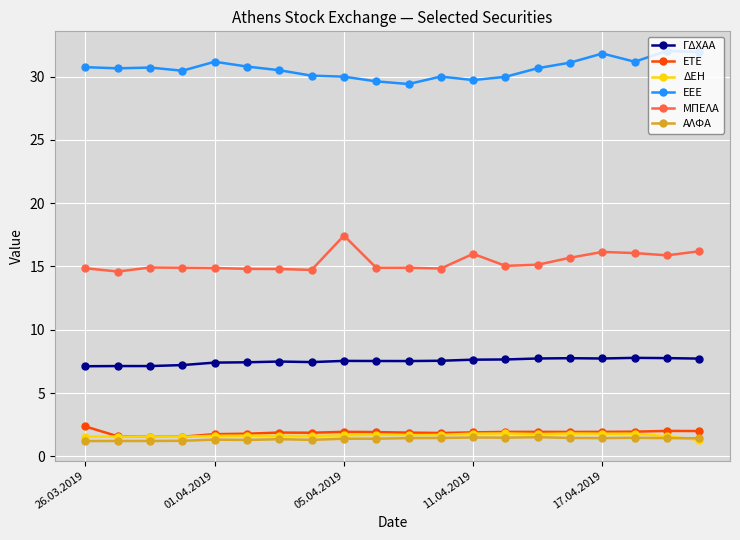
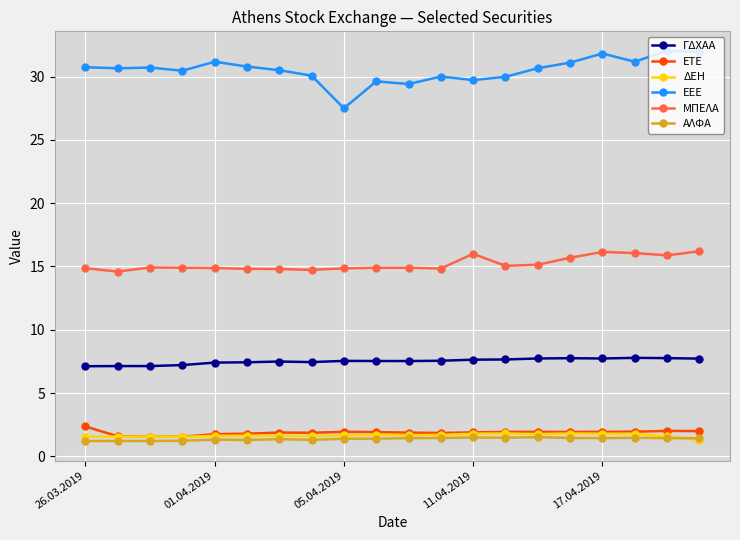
  {
    "ΓΔΧΑΑ": {
      "26.03.2019": 7.1,
      "01.04.2019": 7.4,
      "05.04.2019": 7.5,
      "11.04.2019": 7.6,
      "17.04.2019": 7.7
    },
    "ΕΤΕ": {
      "26.03.2019": 2.4,
      "05.04.2019": 1.9
    },
    "ΔΕΗ": {
      "26.03.2019": 1.6,
      "05.04.2019": 1.7
    },
    "ΕΕΕ": {
      "26.03.2019": 30.7,
      "01.04.2019": 31.2,
-     "05.04.2019": 30.0,
+     "05.04.2019": 27.5,
      "11.04.2019": 29.7,
      "17.04.2019": 31.8
    },
    "ΜΠΕΛΑ": {
      "26.03.2019": 14.9,
      "01.04.2019": 14.9,
-     "05.04.2019": 17.4,
+     "05.04.2019": 14.9,
      "11.04.2019": 16.0,
      "17.04.2019": 16.2
    },
    "ΑΛΦΑ": {
      "26.03.2019": 1.2,
      "01.04.2019": 1.3,
      "05.04.2019": 1.4,
      "11.04.2019": 1.5,
      "17.04.2019": 1.4
    }
  }
